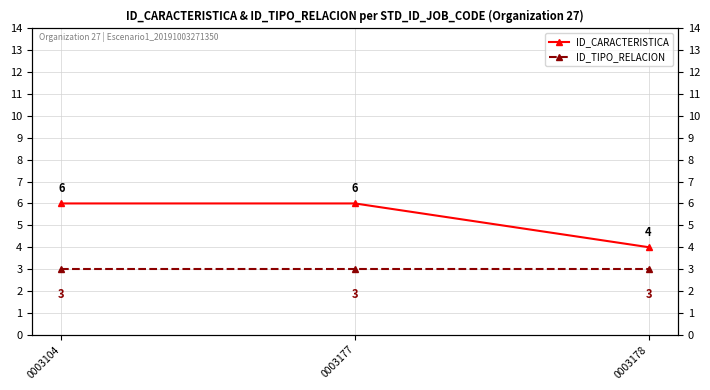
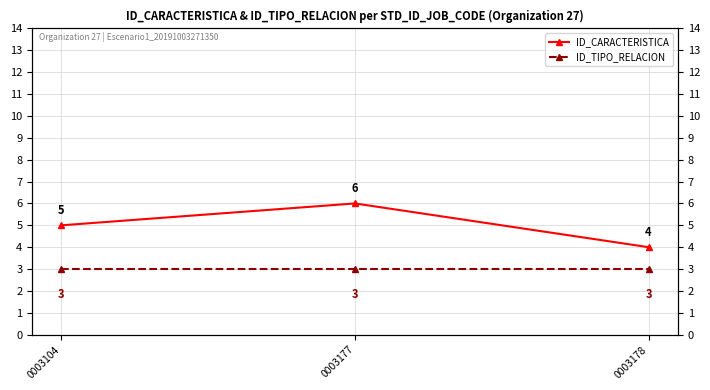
  {
    "ID_CARACTERISTICA": {
-     "0003104": 6,
+     "0003104": 5,
      "0003177": 6,
      "0003178": 4
    },
    "ID_TIPO_RELACION": {
      "0003104": 3,
      "0003177": 3,
      "0003178": 3
    }
  }
